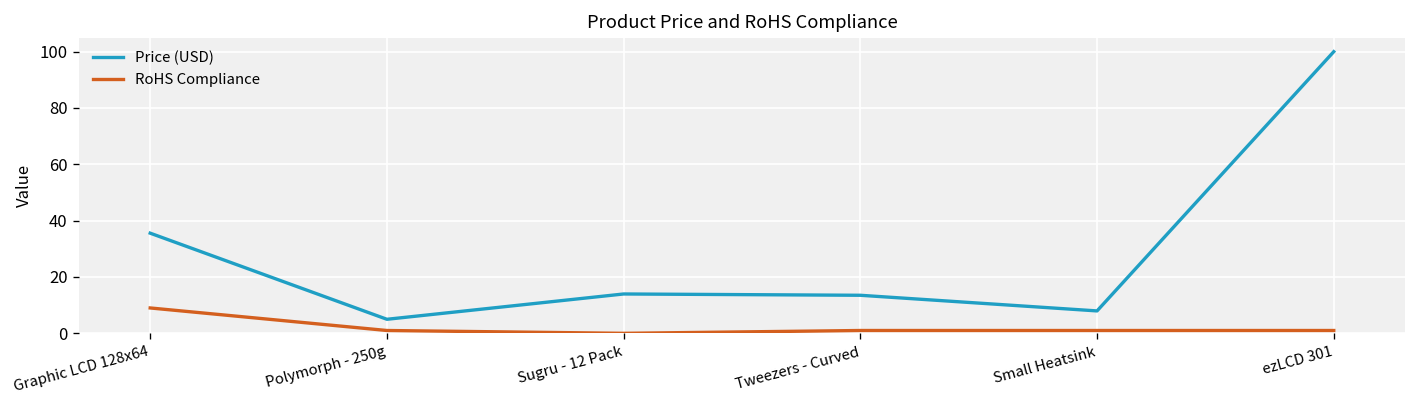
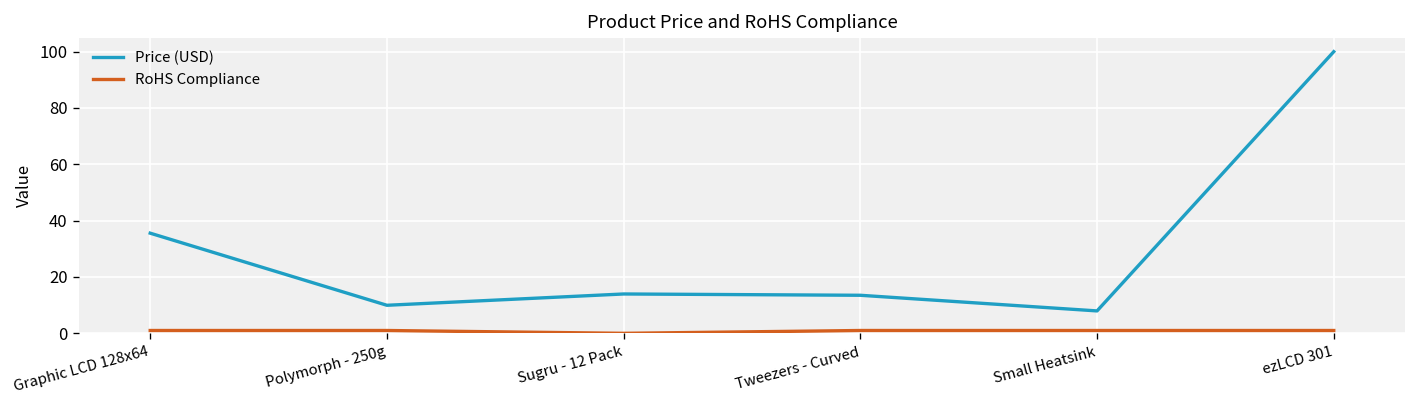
  {
    "Price (USD)": {
      "Graphic LCD 128x64": 36,
-     "Polymorph - 250g": 5,
+     "Polymorph - 250g": 10,
      "Sugru - 12 Pack": 14,
      "Tweezers - Curved": 14,
      "Small Heatsink": 8,
      "ezLCD 301": 100
    },
    "RoHS Compliance": {
-     "Graphic LCD 128x64": 9,
+     "Graphic LCD 128x64": 1,
      "Polymorph - 250g": 1,
      "Sugru - 12 Pack": 0,
      "Tweezers - Curved": 1,
      "Small Heatsink": 1,
      "ezLCD 301": 1
    }
  }
